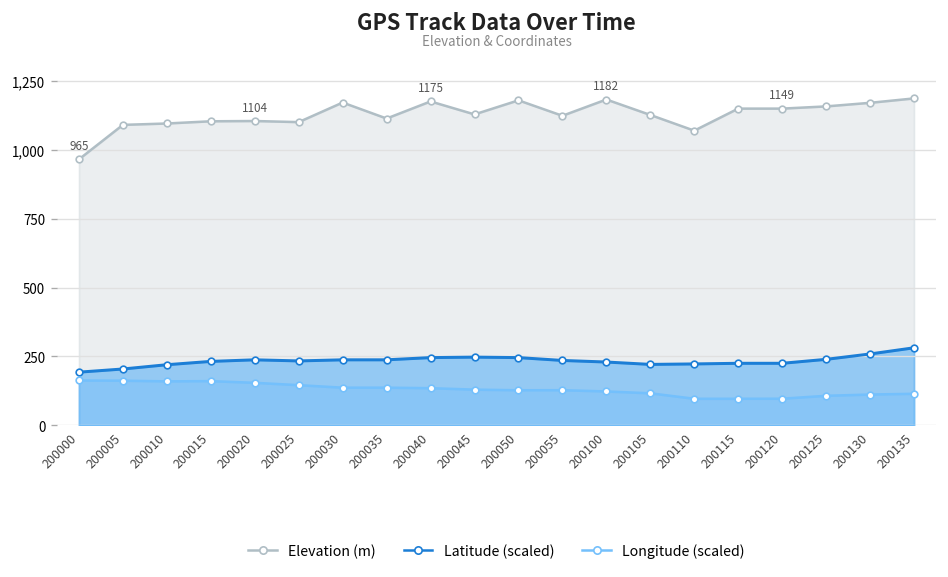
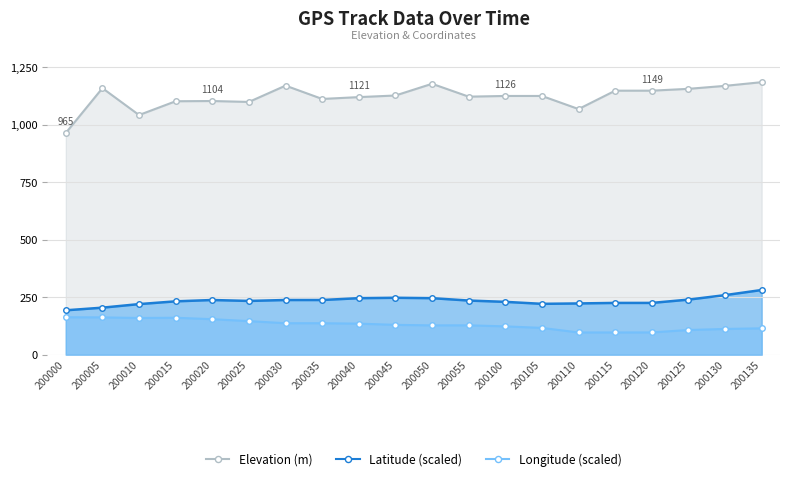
  {
    "Elevation (m)": {
      "200000": "965",
-     "200005": "1,090",
-     "200010": "1,100",
+     "200005": "1,160",
+     "200010": "1,040",
      "200020": "1104",
-     "200040": "1175",
-     "200100": "1182",
+     "200040": "1121",
+     "200100": "1126",
      "200120": "1149"
    },
    "Latitude (scaled)": {
      "200000": "190",
      "200005": "200",
      "200010": "220",
      "200015": "230",
      "200020": "240",
      "200025": "230",
      "200030": "240",
      "200035": "240",
      "200040": "250",
      "200045": "250",
      "200050": "250",
      "200055": "240",
      "200100": "230",
      "200105": "220",
      "200110": "220",
      "200115": "230",
      "200120": "230",
      "200125": "240",
      "200130": "260",
      "200135": "280"
    },
    "Longitude (scaled)": {
      "200000": "160",
      "200005": "160",
      "200010": "160",
      "200015": "160",
      "200020": "150",
      "200025": "150",
      "200030": "140",
      "200035": "140",
      "200040": "130",
      "200045": "130",
      "200050": "130",
      "200055": "130",
      "200100": "120",
      "200105": "120",
      "200110": "100",
      "200115": "100",
      "200120": "100",
      "200125": "110",
      "200130": "110",
      "200135": "110"
    }
  }
